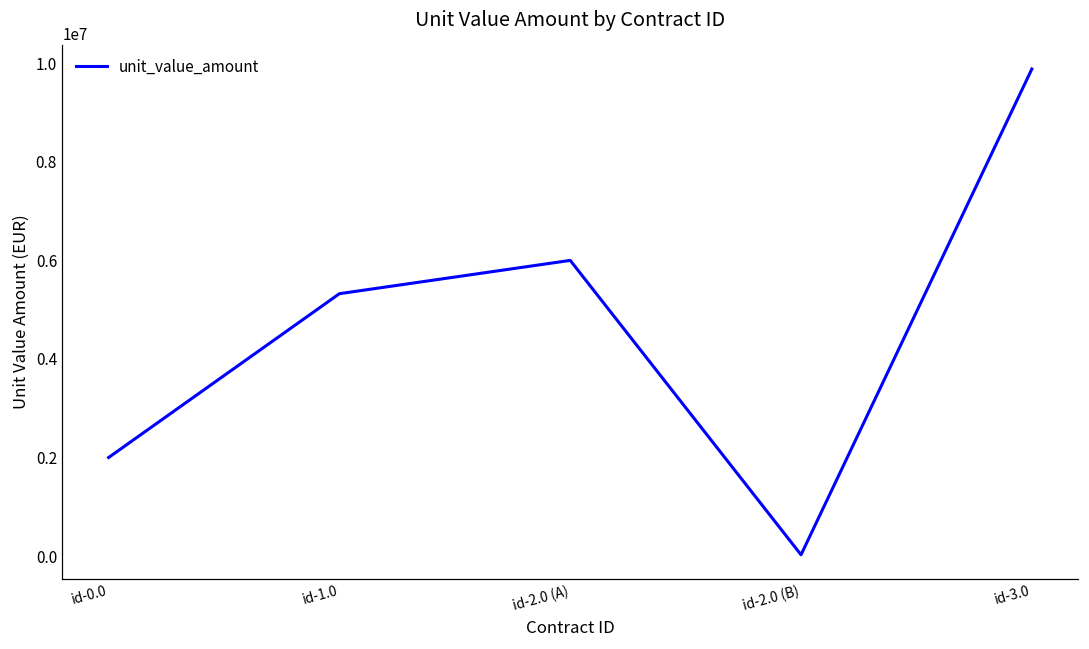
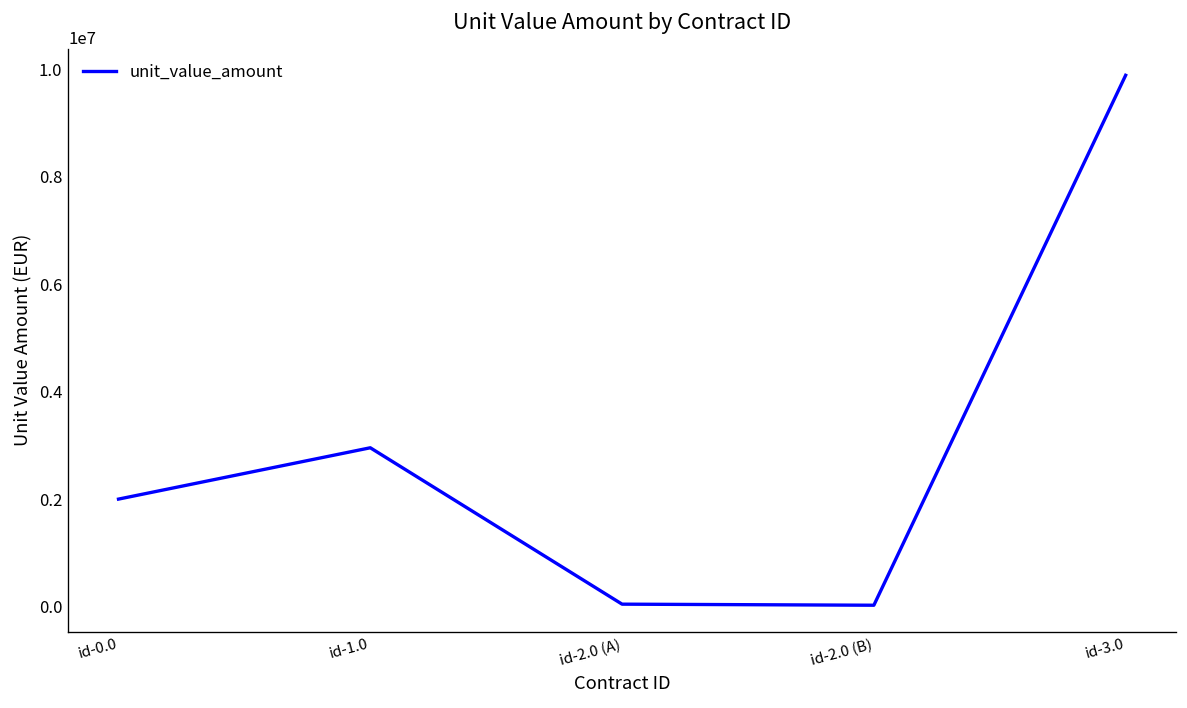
  {
    "id-0.0": 2000000,
-   "id-1.0": 5300000,
-   "id-2.0 (A)": 6000000,
+   "id-1.0": 3000000,
+   "id-2.0 (A)": 0,
    "id-2.0 (B)": 0,
    "id-3.0": 9900000
  }
